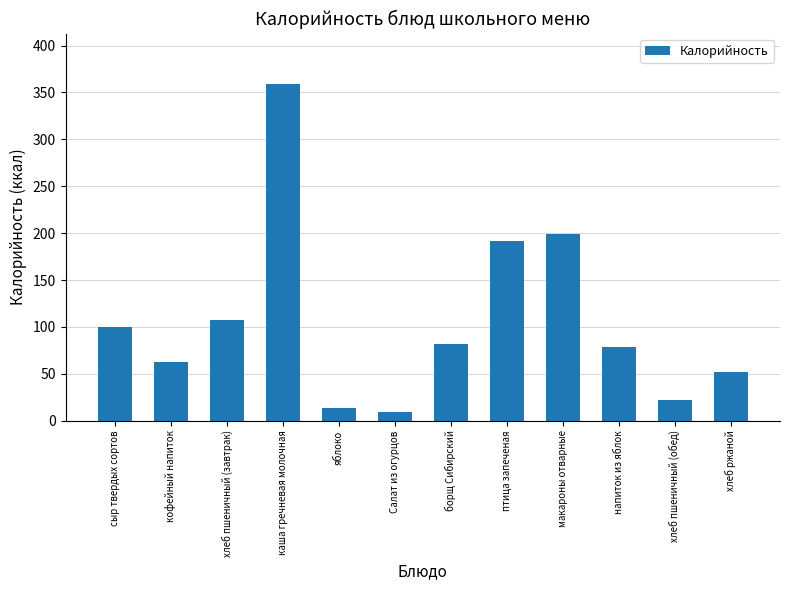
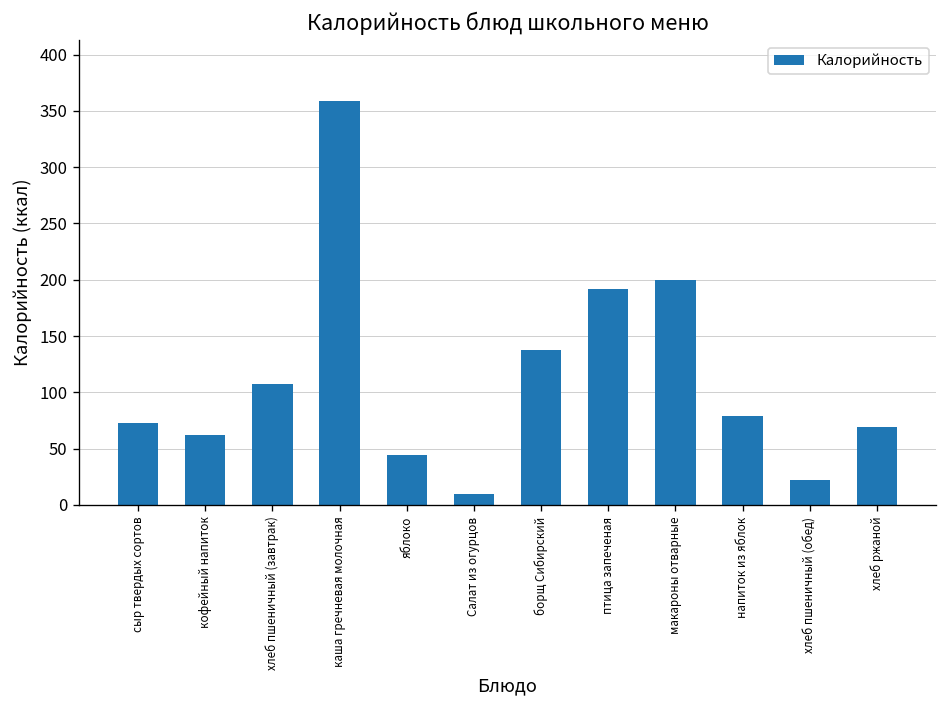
  {
-   "сыр твердых сортов": 100,
+   "сыр твердых сортов": 70,
    "кофейный напиток": 60,
    "хлеб пшеничный (завтрак)": 110,
    "каша гречневая молочная": 360,
-   "яблоко": 10,
+   "яблоко": 40,
    "Салат из огурцов": 10,
-   "борщ Сибирский": 80,
+   "борщ Сибирский": 140,
    "птица запеченая": 190,
    "макароны отварные": 200,
    "напиток из яблок": 80,
    "хлеб пшеничный (обед)": 20,
-   "хлеб ржаной": 50
+   "хлеб ржаной": 70
  }
